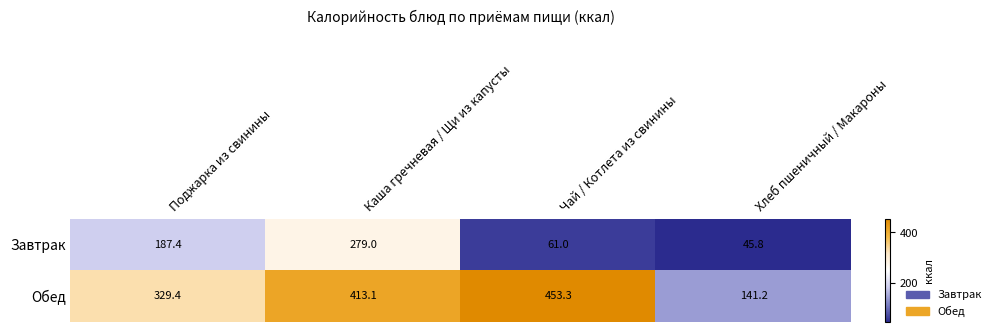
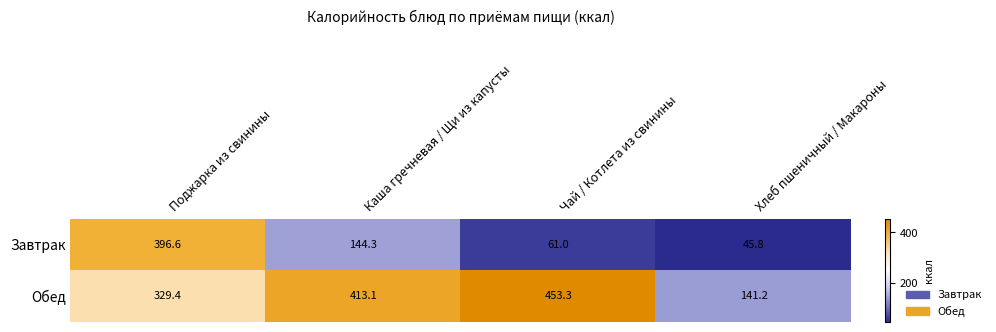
  {
    "Завтрак": {
-     "Поджарка из свинины": 187.4,
-     "Каша гречневая / Щи из капусты": 279.0,
+     "Поджарка из свинины": 396.6,
+     "Каша гречневая / Щи из капусты": 144.3,
      "Чай / Котлета из свинины": 61.0,
      "Хлеб пшеничный / Макароны": 45.8
    },
    "Обед": {
      "Поджарка из свинины": 329.4,
      "Каша гречневая / Щи из капусты": 413.1,
      "Чай / Котлета из свинины": 453.3,
      "Хлеб пшеничный / Макароны": 141.2
    }
  }
